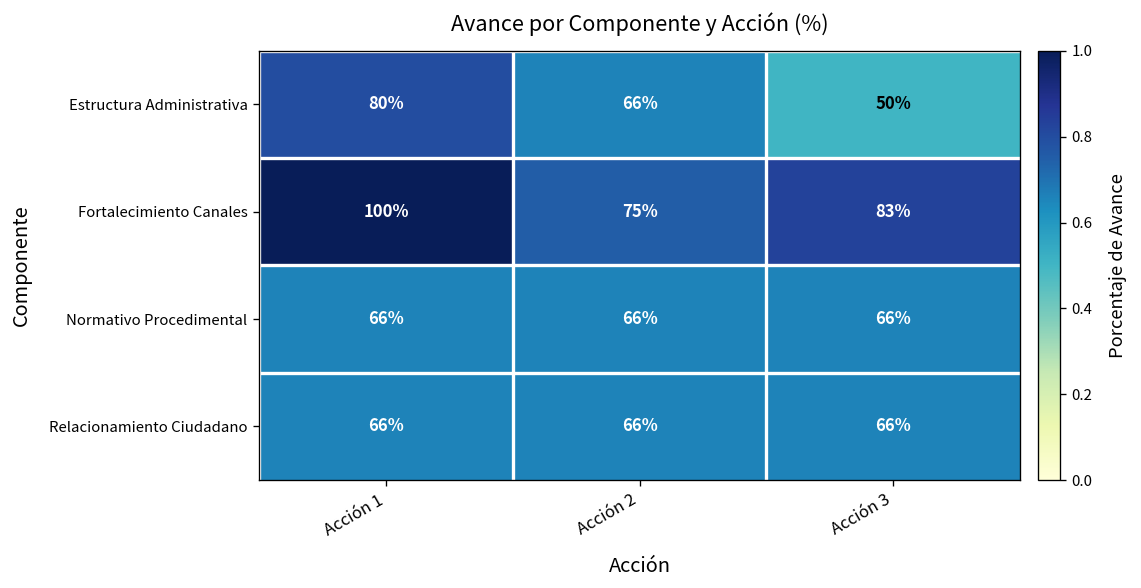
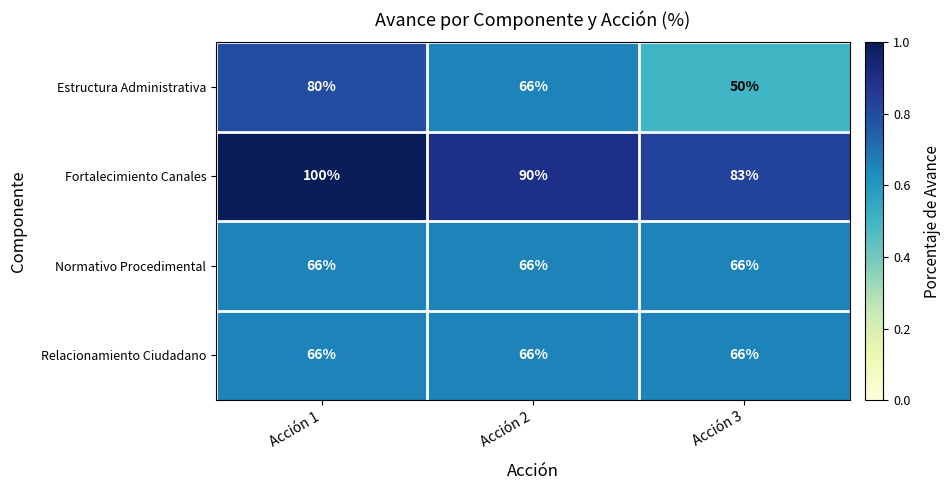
  {
    "Estructura Administrativa": {
      "Acción 1": "80%",
      "Acción 2": "66%",
      "Acción 3": "50%"
    },
    "Fortalecimiento Canales": {
      "Acción 1": "100%",
-     "Acción 2": "75%",
+     "Acción 2": "90%",
      "Acción 3": "83%"
    },
    "Normativo Procedimental": {
      "Acción 1": "66%",
      "Acción 2": "66%",
      "Acción 3": "66%"
    },
    "Relacionamiento Ciudadano": {
      "Acción 1": "66%",
      "Acción 2": "66%",
      "Acción 3": "66%"
    }
  }
